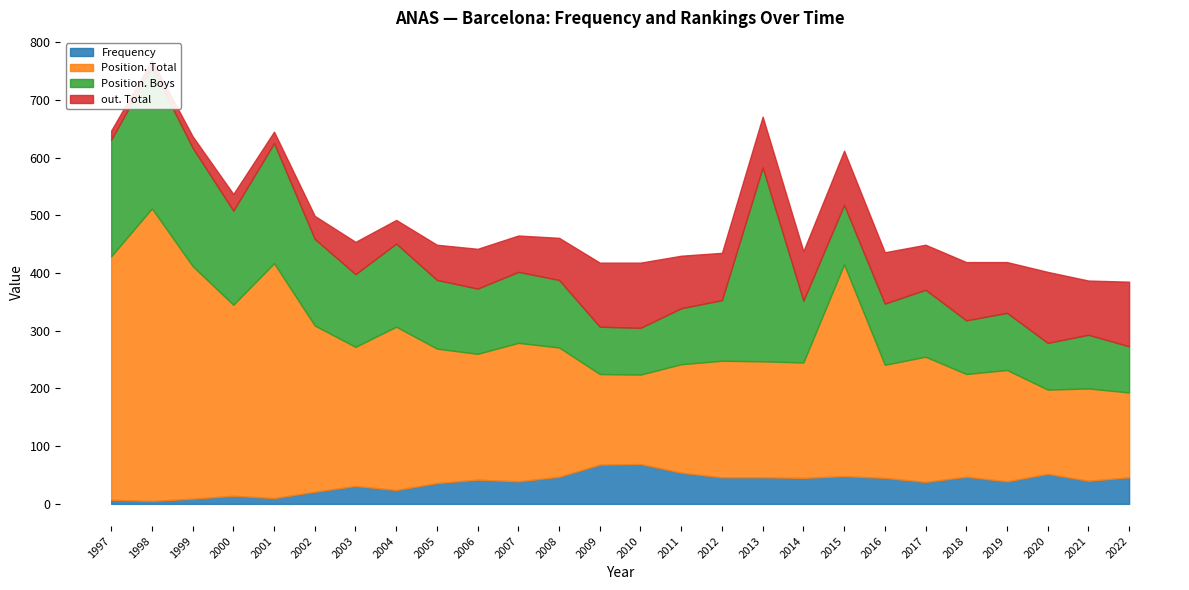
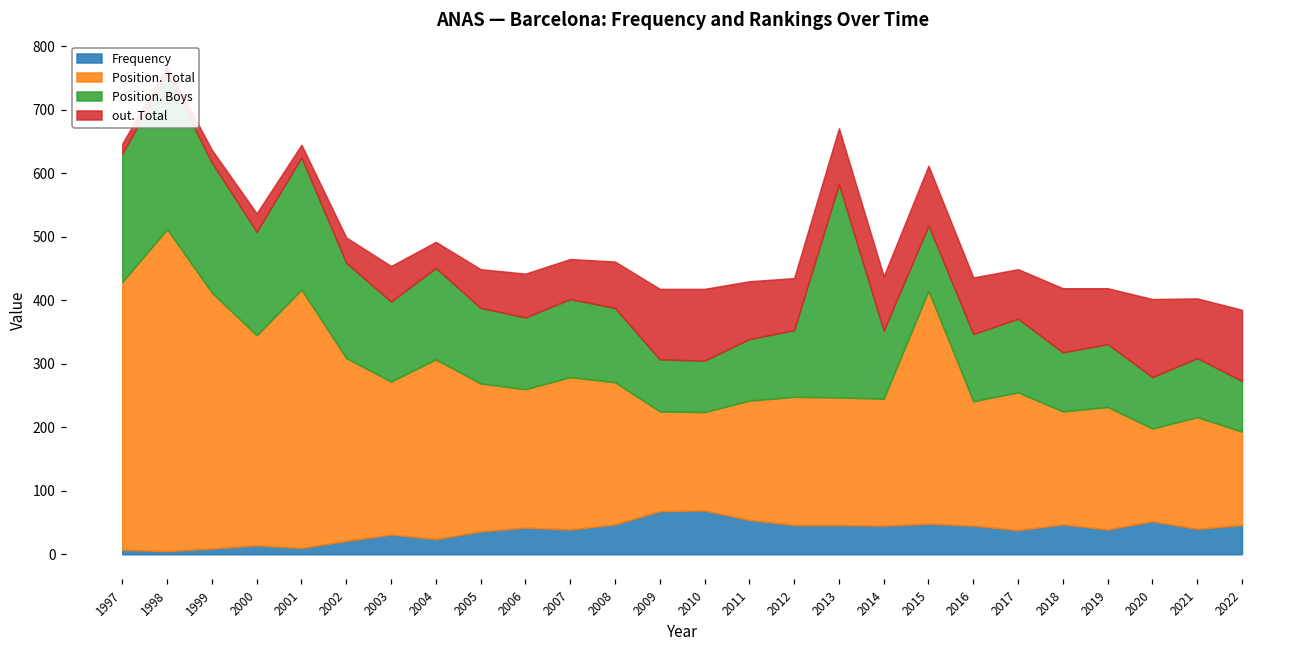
  {
    "Frequency": {
      "1997": 10,
      "1998": 10,
      "1999": 10,
      "2000": 10,
      "2001": 10,
      "2002": 20,
      "2003": 30,
      "2004": 20,
      "2005": 40,
      "2006": 40,
      "2007": 40,
      "2008": 50,
      "2009": 70,
      "2010": 70,
      "2011": 50,
      "2012": 50,
      "2013": 50,
      "2014": 50,
      "2015": 50,
      "2016": 50,
      "2017": 40,
      "2018": 50,
      "2019": 40,
      "2020": 50,
      "2021": 40,
      "2022": 50
    },
    "Position. Total": {
      "1997": 420,
      "1998": 510,
      "1999": 400,
      "2000": 330,
      "2001": 410,
      "2002": 290,
      "2003": 240,
      "2004": 280,
      "2005": 230,
      "2006": 220,
      "2007": 240,
      "2008": 220,
      "2009": 160,
      "2010": 160,
      "2011": 190,
      "2012": 200,
      "2013": 200,
      "2014": 200,
      "2015": 370,
      "2016": 200,
      "2017": 220,
      "2018": 180,
      "2019": 190,
      "2020": 150,
-     "2021": 160,
+     "2021": 180,
      "2022": 150
    },
    "Position. Boys": {
      "1997": 200,
      "1999": 210,
      "2000": 160,
      "2001": 210,
      "2002": 150,
      "2003": 130,
      "2004": 140,
      "2005": 120,
      "2006": 110,
      "2007": 120,
      "2008": 120,
      "2009": 80,
      "2010": 80,
      "2011": 100,
      "2012": 110,
      "2013": 340,
      "2014": 110,
      "2015": 100,
      "2016": 110,
      "2017": 120,
      "2018": 90,
      "2019": 100,
      "2020": 80,
      "2021": 90,
      "2022": 80
    },
    "out. Total": {
      "1997": 20,
      "1999": 20,
      "2000": 30,
      "2001": 20,
      "2002": 40,
      "2003": 60,
      "2004": 40,
      "2005": 60,
      "2006": 70,
      "2007": 60,
      "2008": 70,
      "2009": 110,
      "2010": 110,
      "2011": 90,
      "2012": 80,
      "2013": 90,
      "2014": 90,
      "2015": 90,
      "2016": 90,
      "2017": 80,
      "2018": 100,
      "2019": 90,
      "2020": 120,
      "2021": 90,
      "2022": 110
    }
  }
